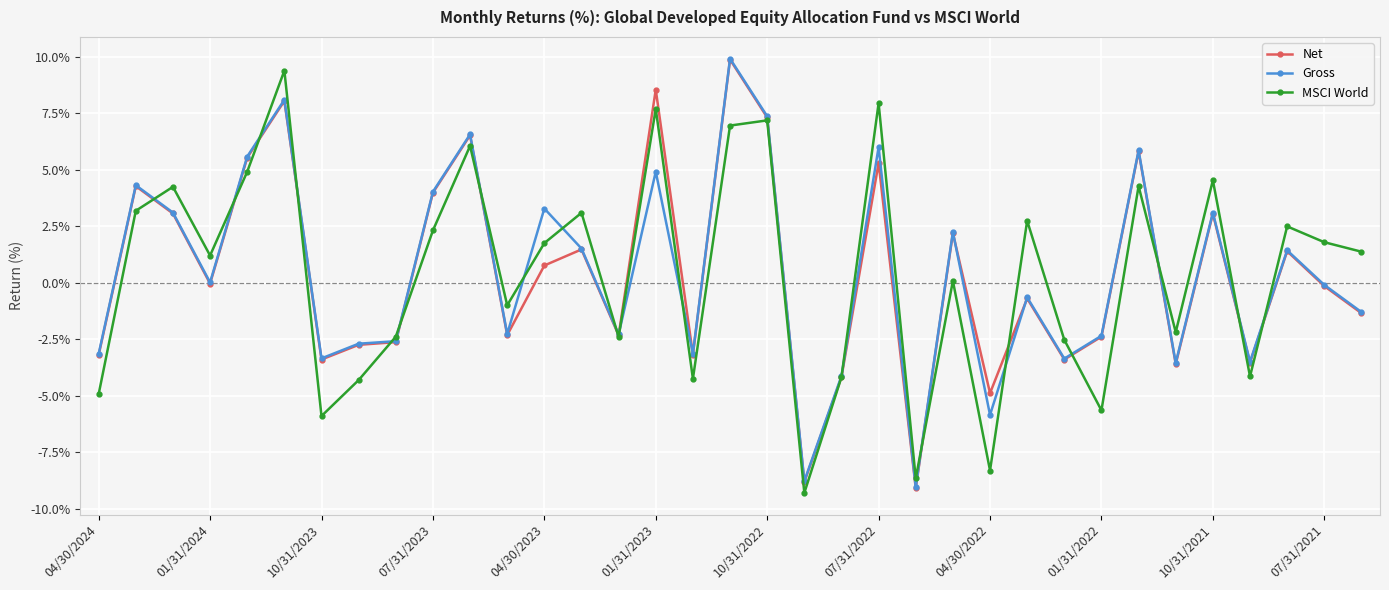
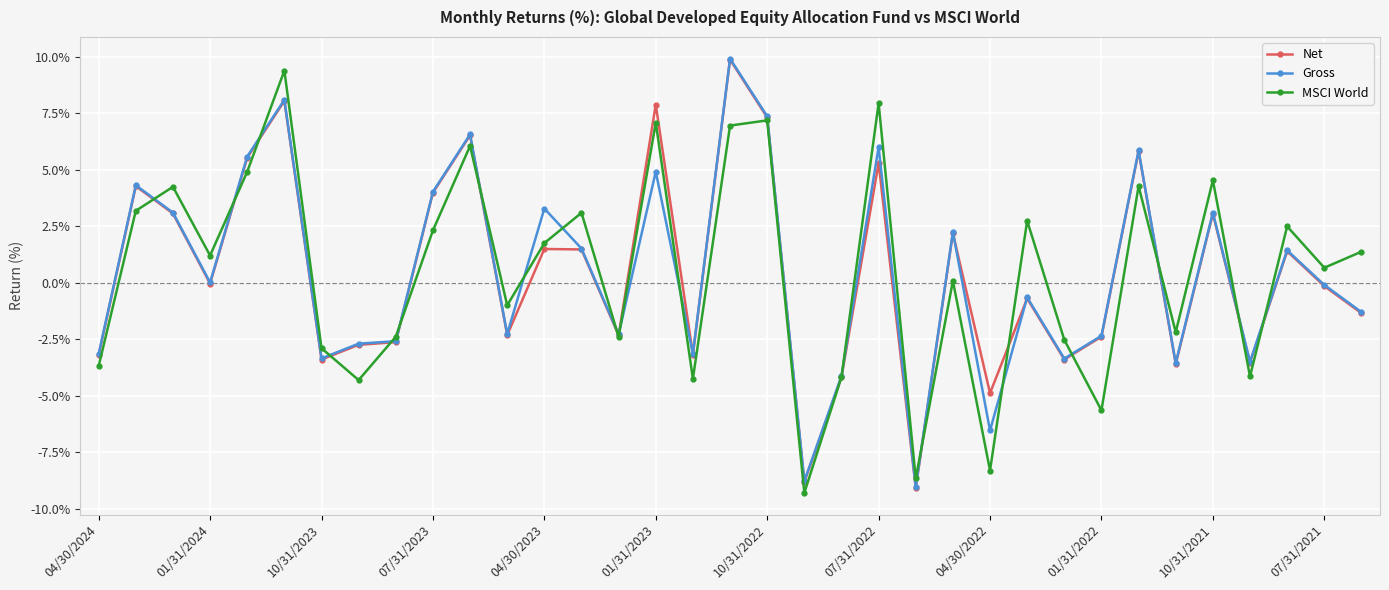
  {
    "Net": {
-     "04/30/2023": "0.8%",
-     "01/31/2023": "8.5%",
+     "04/30/2023": "1.5%",
+     "01/31/2023": "7.9%",
      "07/31/2022": "5.3%",
      "04/30/2022": "-4.9%"
    },
    "Gross": {
      "04/30/2023": "3.3%",
      "01/31/2023": "4.9%",
      "07/31/2022": "6.0%",
-     "04/30/2022": "-5.9%"
+     "04/30/2022": "-6.5%"
    },
    "MSCI World": {
-     "04/30/2024": "-4.9%",
+     "04/30/2024": "-3.7%",
      "01/31/2024": "1.2%",
-     "10/31/2023": "-5.9%",
+     "10/31/2023": "-2.9%",
      "07/31/2023": "2.3%",
      "04/30/2023": "1.8%",
-     "01/31/2023": "7.7%",
+     "01/31/2023": "7.1%",
      "10/31/2022": "7.2%",
      "07/31/2022": "7.9%",
      "04/30/2022": "-8.3%",
      "01/31/2022": "-5.7%",
      "10/31/2021": "4.5%",
-     "07/31/2021": "1.8%"
+     "07/31/2021": "0.7%"
    }
  }
